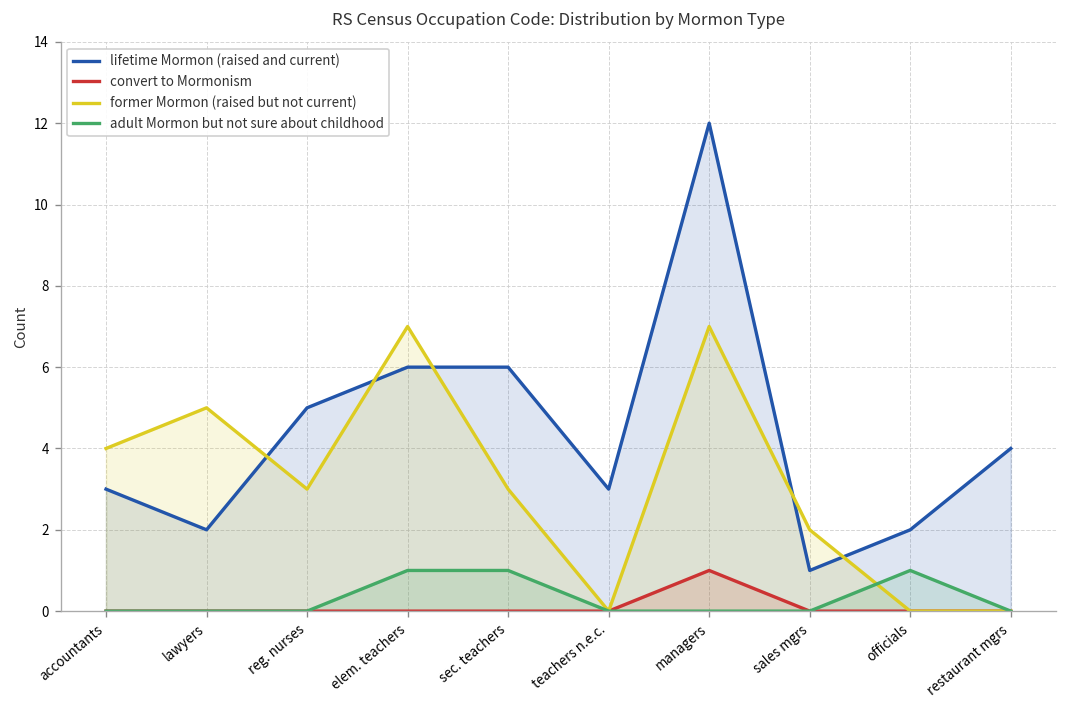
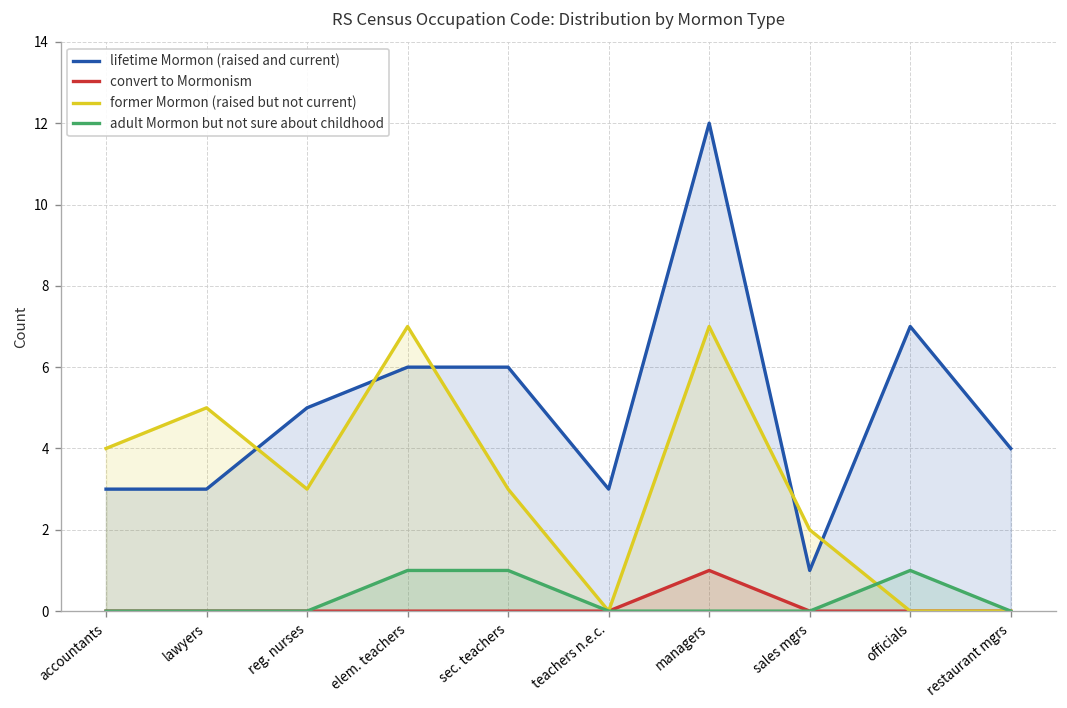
  {
    "lifetime Mormon (raised and current)": {
      "accountants": 3,
-     "lawyers": 2,
+     "lawyers": 3,
      "reg. nurses": 5,
      "elem. teachers": 6,
      "sec. teachers": 6,
      "teachers n.e.c.": 3,
      "managers": 12,
      "sales mgrs": 1,
-     "officials": 2,
+     "officials": 7,
      "restaurant mgrs": 4
    },
    "convert to Mormonism": {
      "elem. teachers": 0,
      "sec. teachers": 0,
      "managers": 1
    },
    "former Mormon (raised but not current)": {
      "accountants": 4,
      "lawyers": 5,
      "reg. nurses": 3,
      "elem. teachers": 7,
      "sec. teachers": 3,
      "managers": 7,
      "sales mgrs": 2
    },
    "adult Mormon but not sure about childhood": {
      "elem. teachers": 1,
      "sec. teachers": 1,
      "managers": 0,
      "officials": 1
    }
  }
